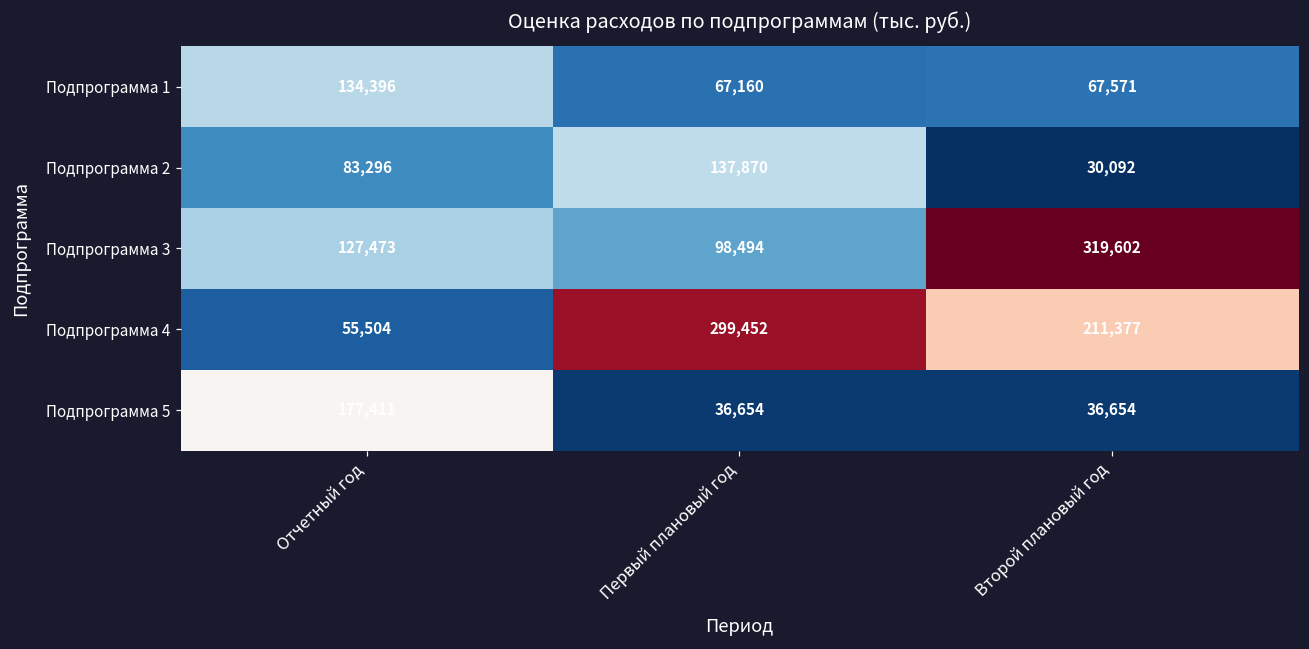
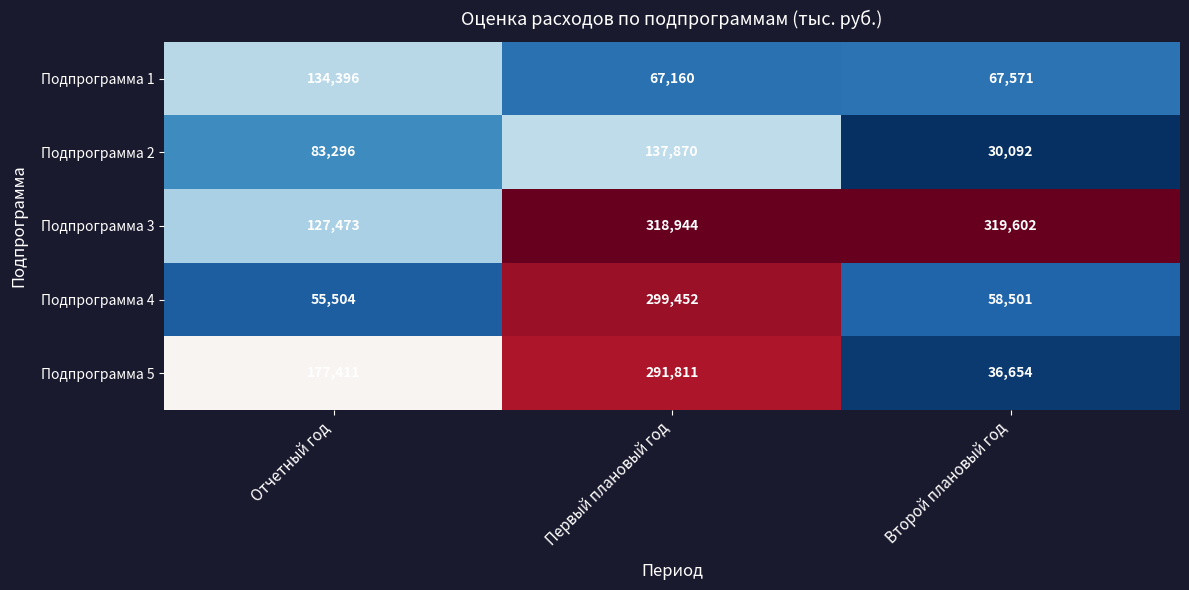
  {
    "Подпрограмма 1": {
      "Отчетный год": "134,396",
      "Первый плановый год": "67,160",
      "Второй плановый год": "67,571"
    },
    "Подпрограмма 2": {
      "Отчетный год": "83,296",
      "Первый плановый год": "137,870",
      "Второй плановый год": "30,092"
    },
    "Подпрограмма 3": {
      "Отчетный год": "127,473",
-     "Первый плановый год": "98,494",
+     "Первый плановый год": "318,944",
      "Второй плановый год": "319,602"
    },
    "Подпрограмма 4": {
      "Отчетный год": "55,504",
      "Первый плановый год": "299,452",
-     "Второй плановый год": "211,377"
+     "Второй плановый год": "58,501"
    },
    "Подпрограмма 5": {
-     "Первый плановый год": "36,654",
+     "Первый плановый год": "291,811",
      "Второй плановый год": "36,654"
    }
  }
